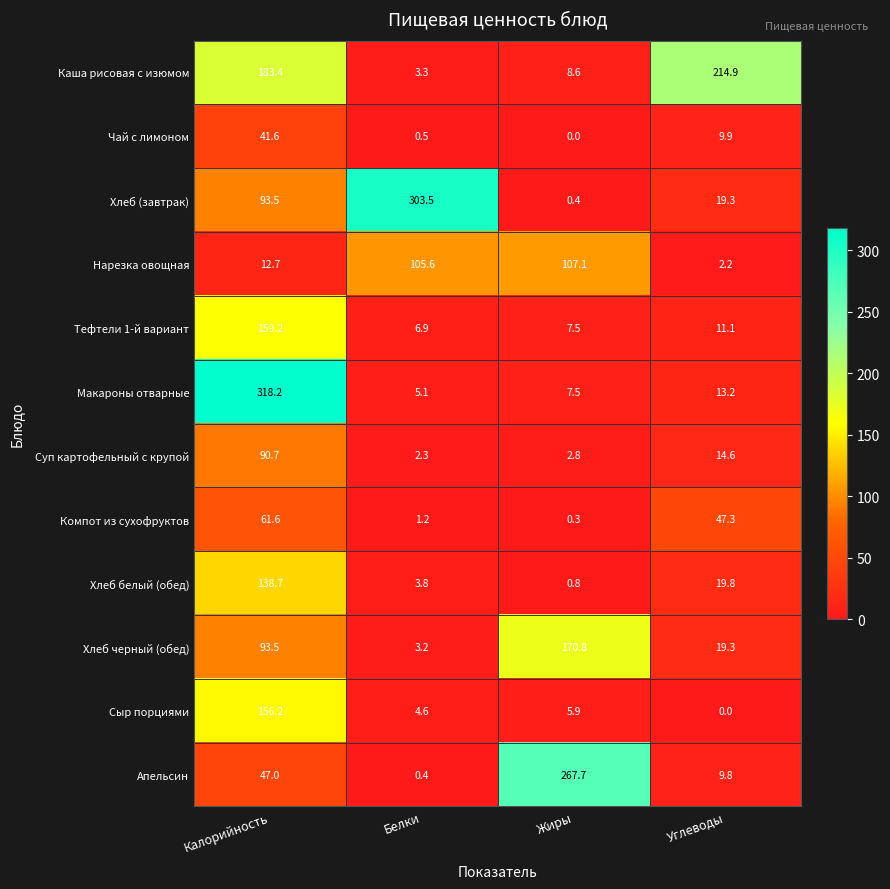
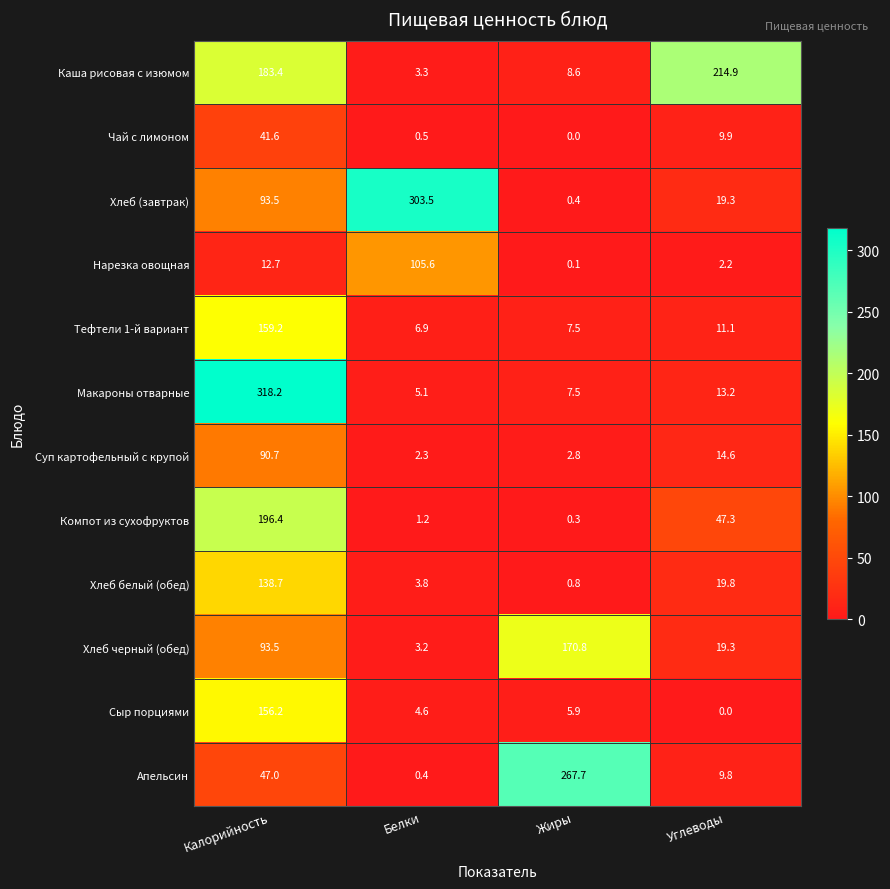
  {
    "Каша рисовая с изюмом": {
      "Калорийность": 183.4,
      "Белки": 3.3,
      "Жиры": 8.6,
      "Углеводы": 214.9
    },
    "Чай с лимоном": {
      "Калорийность": 41.6,
      "Белки": 0.5,
      "Жиры": 0.0,
      "Углеводы": 9.9
    },
    "Хлеб (завтрак)": {
      "Калорийность": 93.5,
      "Белки": 303.5,
      "Жиры": 0.4,
      "Углеводы": 19.3
    },
    "Нарезка овощная": {
      "Калорийность": 12.7,
      "Белки": 105.6,
-     "Жиры": 107.1,
+     "Жиры": 0.1,
      "Углеводы": 2.2
    },
    "Тефтели 1-й вариант": {
      "Калорийность": 159.2,
      "Белки": 6.9,
      "Жиры": 7.5,
      "Углеводы": 11.1
    },
    "Макароны отварные": {
      "Калорийность": 318.2,
      "Белки": 5.1,
      "Жиры": 7.5,
      "Углеводы": 13.2
    },
    "Суп картофельный с крупой": {
      "Калорийность": 90.7,
      "Белки": 2.3,
      "Жиры": 2.8,
      "Углеводы": 14.6
    },
    "Компот из сухофруктов": {
-     "Калорийность": 61.6,
+     "Калорийность": 196.4,
      "Белки": 1.2,
      "Жиры": 0.3,
      "Углеводы": 47.3
    },
    "Хлеб белый (обед)": {
      "Калорийность": 138.7,
      "Белки": 3.8,
      "Жиры": 0.8,
      "Углеводы": 19.8
    },
    "Хлеб черный (обед)": {
      "Калорийность": 93.5,
      "Белки": 3.2,
      "Жиры": 170.8,
      "Углеводы": 19.3
    },
    "Сыр порциями": {
      "Калорийность": 156.2,
      "Белки": 4.6,
      "Жиры": 5.9,
      "Углеводы": 0.0
    },
    "Апельсин": {
      "Калорийность": 47.0,
      "Белки": 0.4,
      "Жиры": 267.7,
      "Углеводы": 9.8
    }
  }
